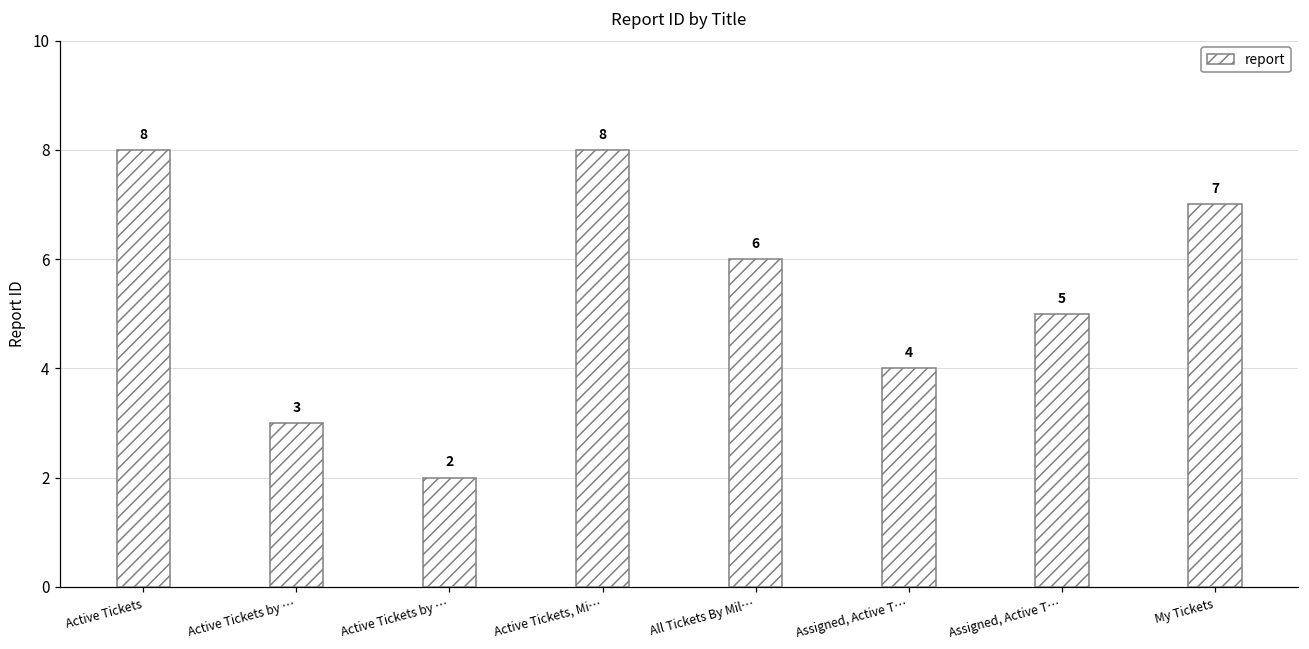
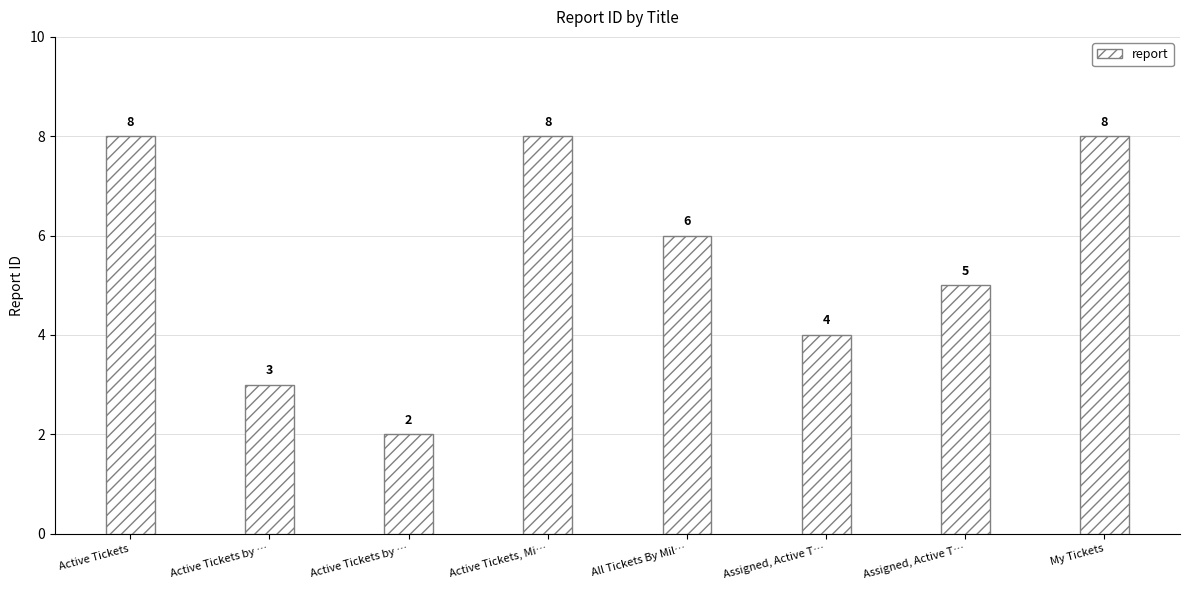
  {
    "Active Tickets": 8,
    "Active Tickets, Mi…": 8,
    "All Tickets By Mil…": 6,
-   "My Tickets": 7
+   "My Tickets": 8
  }
